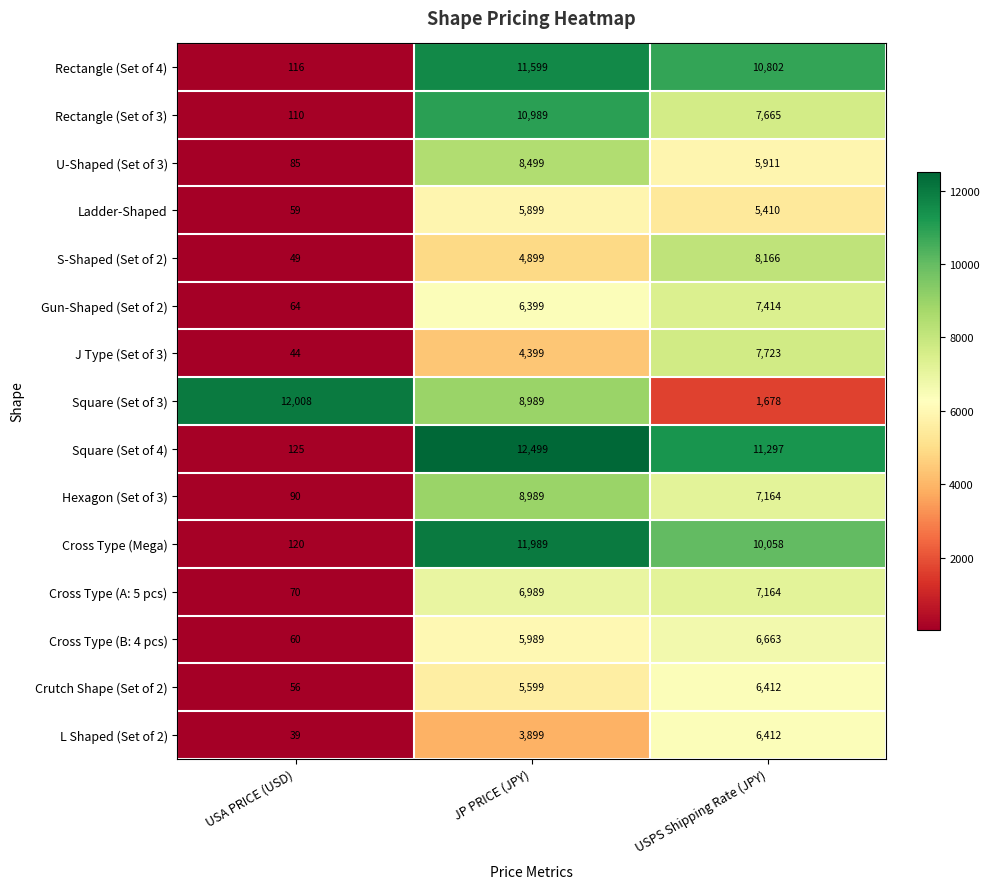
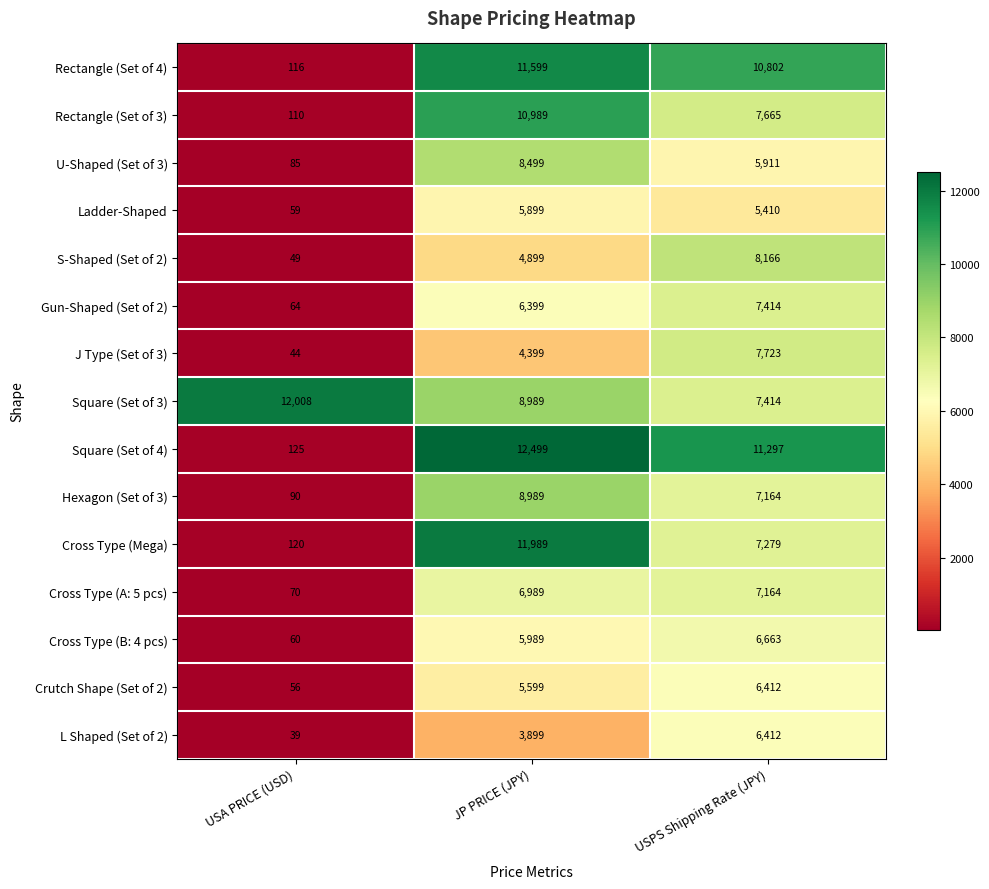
  {
    "Rectangle (Set of 4)": {
      "USA PRICE (USD)": "116",
      "JP PRICE (JPY)": "11,599",
      "USPS Shipping Rate (JPY)": "10,802"
    },
    "Rectangle (Set of 3)": {
      "USA PRICE (USD)": "110",
      "JP PRICE (JPY)": "10,989",
      "USPS Shipping Rate (JPY)": "7,665"
    },
    "U-Shaped (Set of 3)": {
      "USA PRICE (USD)": "85",
      "JP PRICE (JPY)": "8,499",
      "USPS Shipping Rate (JPY)": "5,911"
    },
    "Ladder-Shaped": {
      "USA PRICE (USD)": "59",
      "JP PRICE (JPY)": "5,899",
      "USPS Shipping Rate (JPY)": "5,410"
    },
    "S-Shaped (Set of 2)": {
      "USA PRICE (USD)": "49",
      "JP PRICE (JPY)": "4,899",
      "USPS Shipping Rate (JPY)": "8,166"
    },
    "Gun-Shaped (Set of 2)": {
      "USA PRICE (USD)": "64",
      "JP PRICE (JPY)": "6,399",
      "USPS Shipping Rate (JPY)": "7,414"
    },
    "J Type (Set of 3)": {
      "USA PRICE (USD)": "44",
      "JP PRICE (JPY)": "4,399",
      "USPS Shipping Rate (JPY)": "7,723"
    },
    "Square (Set of 3)": {
      "USA PRICE (USD)": "12,008",
      "JP PRICE (JPY)": "8,989",
-     "USPS Shipping Rate (JPY)": "1,678"
+     "USPS Shipping Rate (JPY)": "7,414"
    },
    "Square (Set of 4)": {
      "USA PRICE (USD)": "125",
      "JP PRICE (JPY)": "12,499",
      "USPS Shipping Rate (JPY)": "11,297"
    },
    "Hexagon (Set of 3)": {
      "USA PRICE (USD)": "90",
      "JP PRICE (JPY)": "8,989",
      "USPS Shipping Rate (JPY)": "7,164"
    },
    "Cross Type (Mega)": {
      "USA PRICE (USD)": "120",
      "JP PRICE (JPY)": "11,989",
-     "USPS Shipping Rate (JPY)": "10,058"
+     "USPS Shipping Rate (JPY)": "7,279"
    },
    "Cross Type (A: 5 pcs)": {
      "USA PRICE (USD)": "70",
      "JP PRICE (JPY)": "6,989",
      "USPS Shipping Rate (JPY)": "7,164"
    },
    "Cross Type (B: 4 pcs)": {
      "USA PRICE (USD)": "60",
      "JP PRICE (JPY)": "5,989",
      "USPS Shipping Rate (JPY)": "6,663"
    },
    "Crutch Shape (Set of 2)": {
      "USA PRICE (USD)": "56",
      "JP PRICE (JPY)": "5,599",
      "USPS Shipping Rate (JPY)": "6,412"
    },
    "L Shaped (Set of 2)": {
      "USA PRICE (USD)": "39",
      "JP PRICE (JPY)": "3,899",
      "USPS Shipping Rate (JPY)": "6,412"
    }
  }
